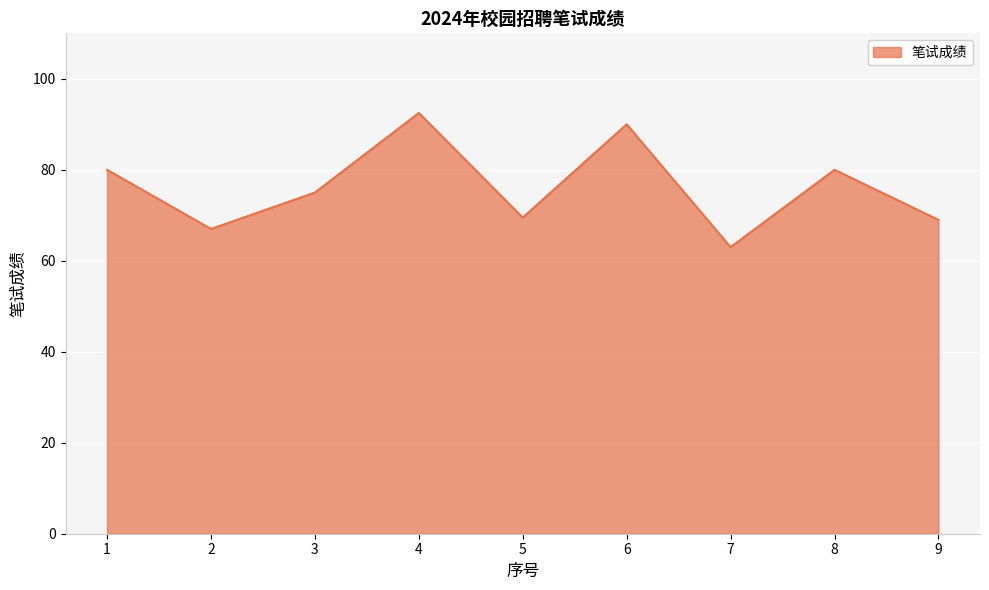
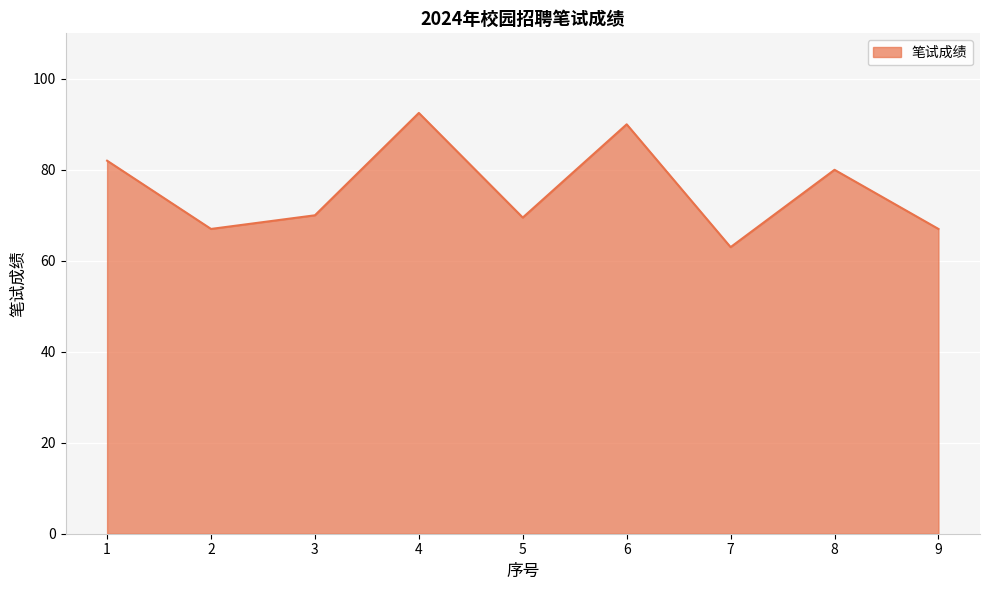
  {
-   "1": 80,
+   "1": 82,
    "2": 67,
-   "3": 75,
+   "3": 70,
    "4": 93,
    "5": 70,
    "6": 90,
    "7": 63,
    "8": 80,
-   "9": 69
+   "9": 67
  }
